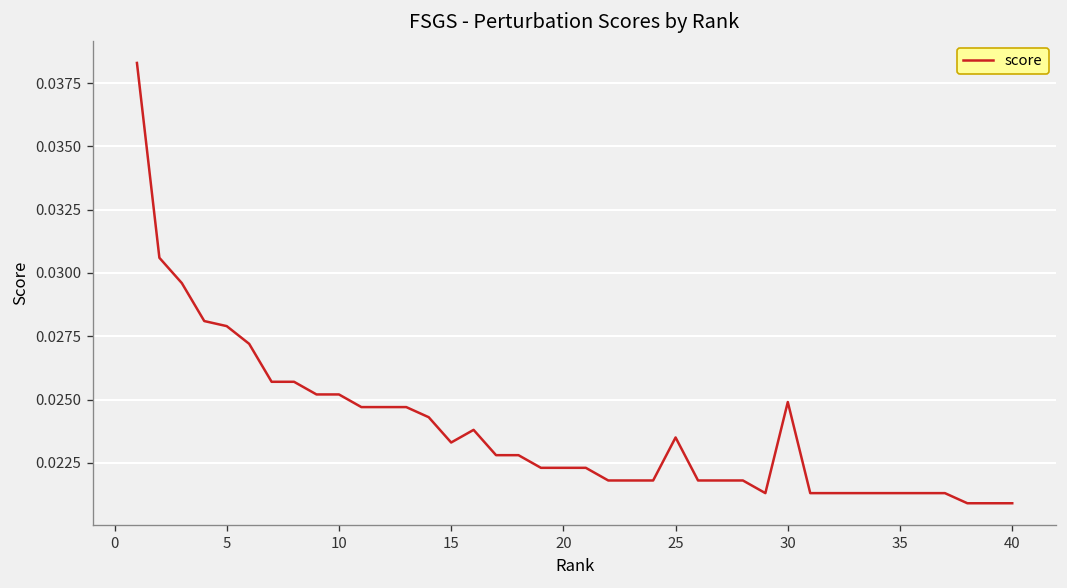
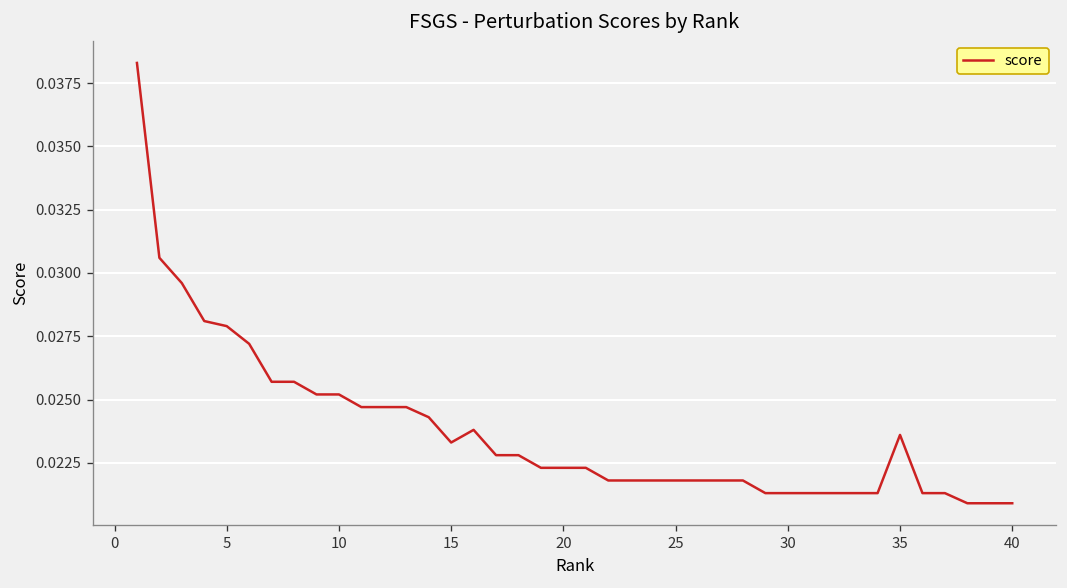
  {
    "5": 0.0279,
    "10": 0.0252,
    "15": 0.0233,
    "20": 0.0223,
-   "25": 0.0235,
-   "30": 0.0249,
-   "35": 0.0213,
+   "25": 0.0218,
+   "30": 0.0213,
+   "35": 0.0236,
    "40": 0.0209
  }
